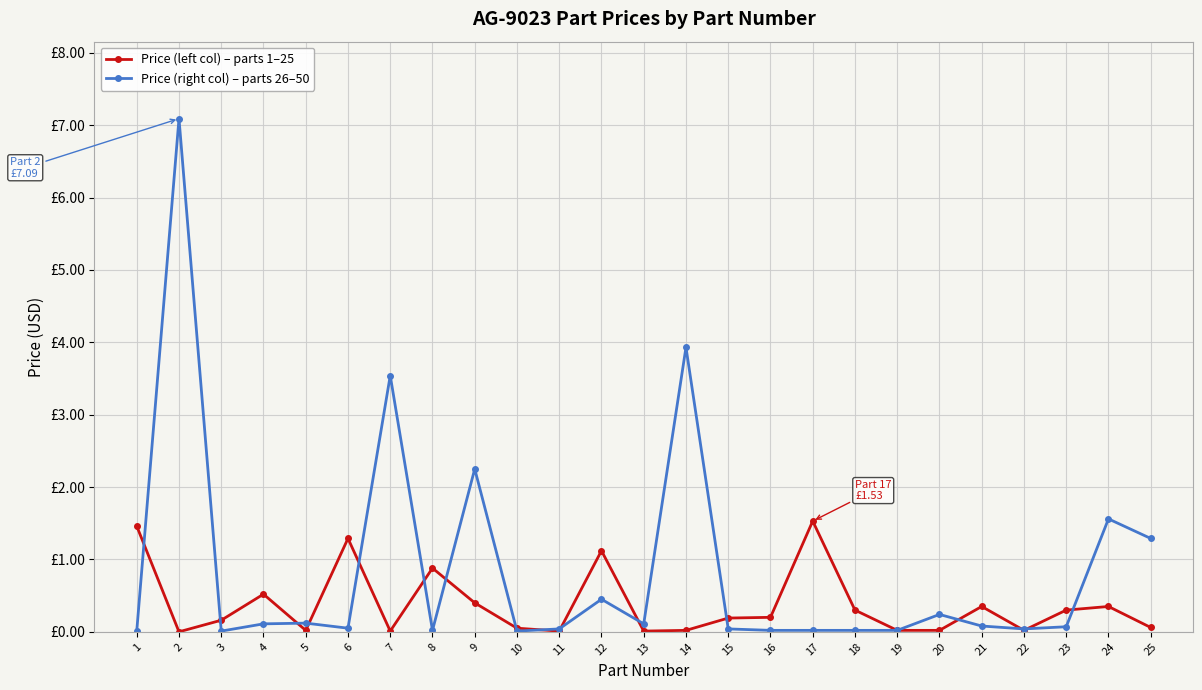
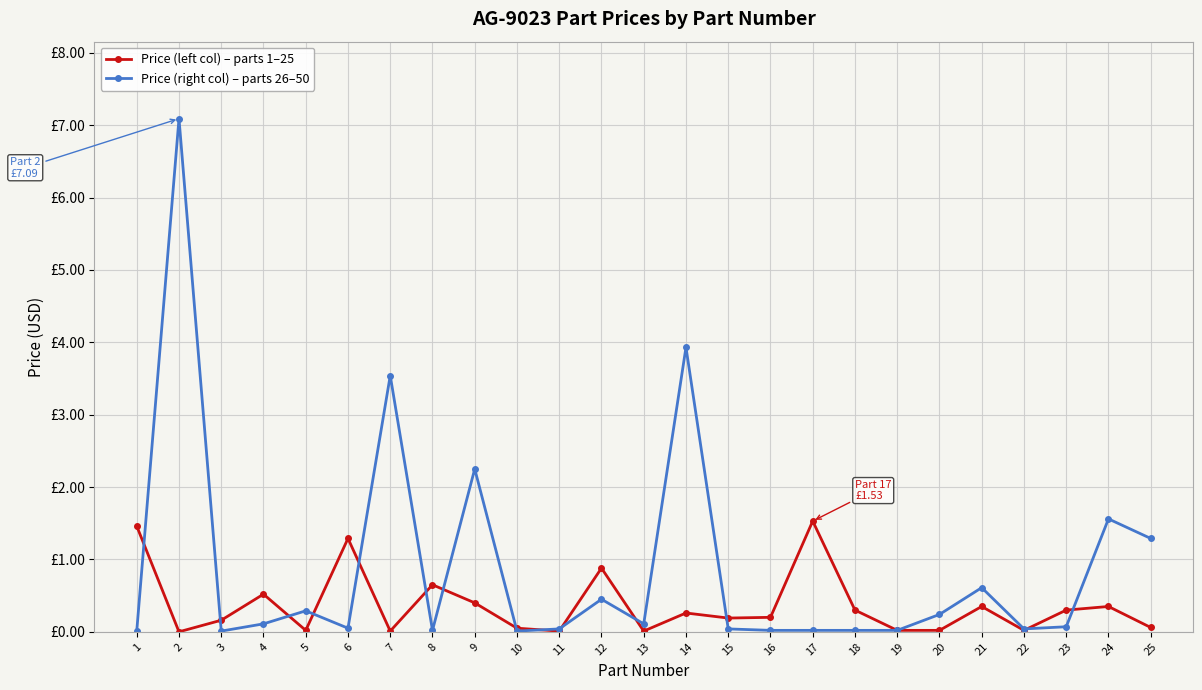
  {
    "Price (left col) – parts 1–25": {
      "1": "£1.5",
      "2": "£0.0",
      "3": "£0.2",
      "4": "£0.5",
      "5": "£0.0",
      "6": "£1.3",
      "7": "£0.0",
-     "8": "£0.9",
+     "8": "£0.7",
      "9": "£0.4",
      "10": "£0.1",
-     "12": "£1.1",
+     "12": "£0.9",
      "13": "£0.0",
-     "14": "£0.0",
+     "14": "£0.3",
      "15": "£0.2",
      "16": "£0.2",
      "18": "£0.3",
      "20": "£0.0",
      "21": "£0.4",
      "23": "£0.3",
      "24": "£0.4",
      "25": "£0.1"
    },
    "Price (right col) – parts 26–50": {
      "1": "£0.0",
      "3": "£0.0",
      "4": "£0.1",
-     "5": "£0.1",
+     "5": "£0.3",
      "6": "£0.1",
      "7": "£3.5",
      "8": "£0.0",
      "9": "£2.3",
      "10": "£0.0",
      "12": "£0.5",
      "13": "£0.1",
      "14": "£3.9",
      "15": "£0.0",
      "16": "£0.0",
      "17": "£0.0",
      "18": "£0.0",
      "20": "£0.2",
-     "21": "£0.1",
+     "21": "£0.6",
      "23": "£0.1",
      "24": "£1.6",
      "25": "£1.3"
    }
  }
